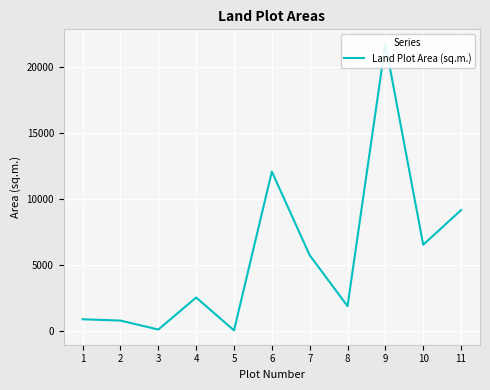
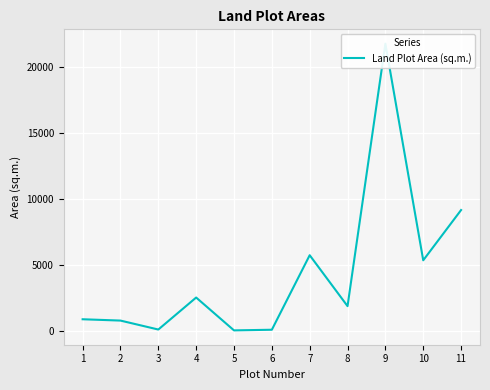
  {
    "1": 900,
    "2": 800,
    "3": 100,
    "4": 2500,
    "5": 100,
-   "6": 12100,
+   "6": 100,
    "7": 5800,
    "8": 1900,
-   "10": 6600,
+   "10": 5400,
    "11": 9200
  }
